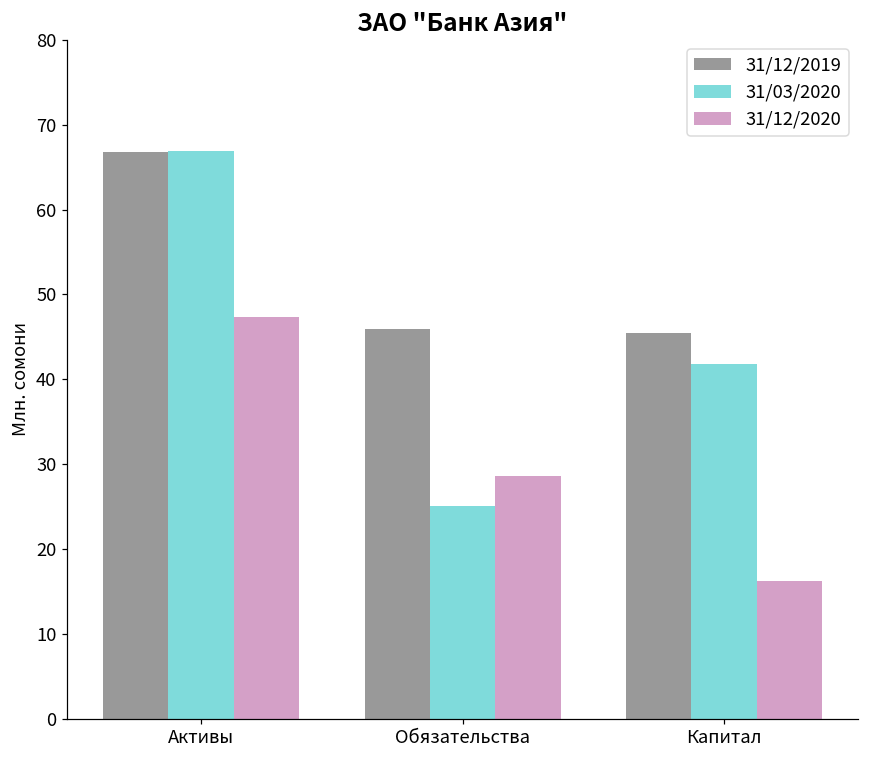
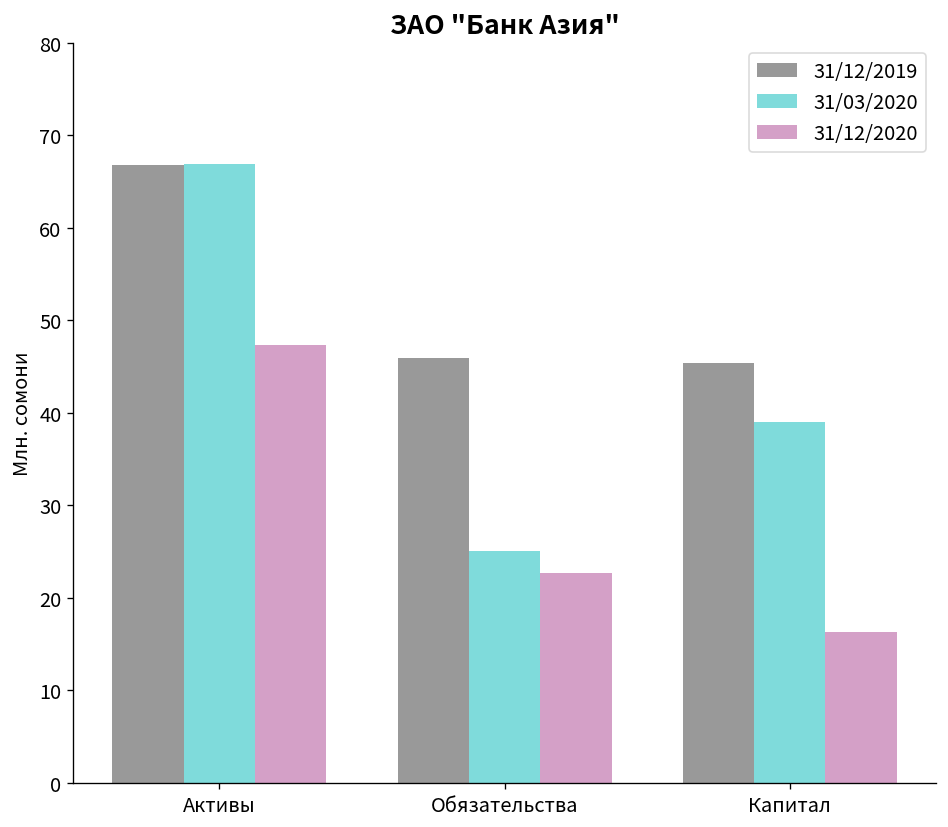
  {
    "31/12/2019": {
      "Активы": 67,
      "Обязательства": 46,
      "Капитал": 45
    },
    "31/03/2020": {
      "Активы": 67,
      "Обязательства": 25,
-     "Капитал": 42
+     "Капитал": 39
    },
    "31/12/2020": {
      "Активы": 47,
-     "Обязательства": 29,
+     "Обязательства": 23,
      "Капитал": 16
    }
  }
